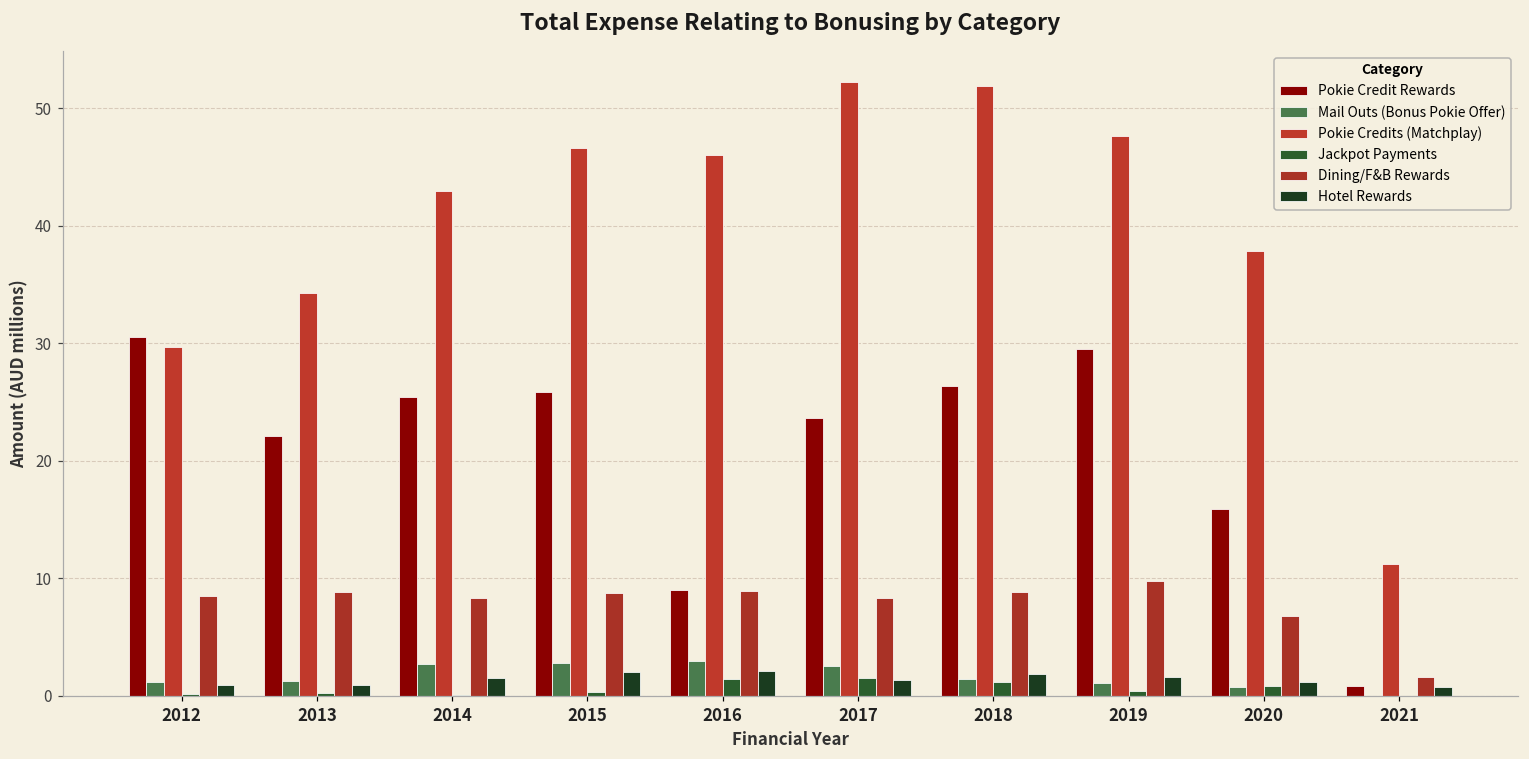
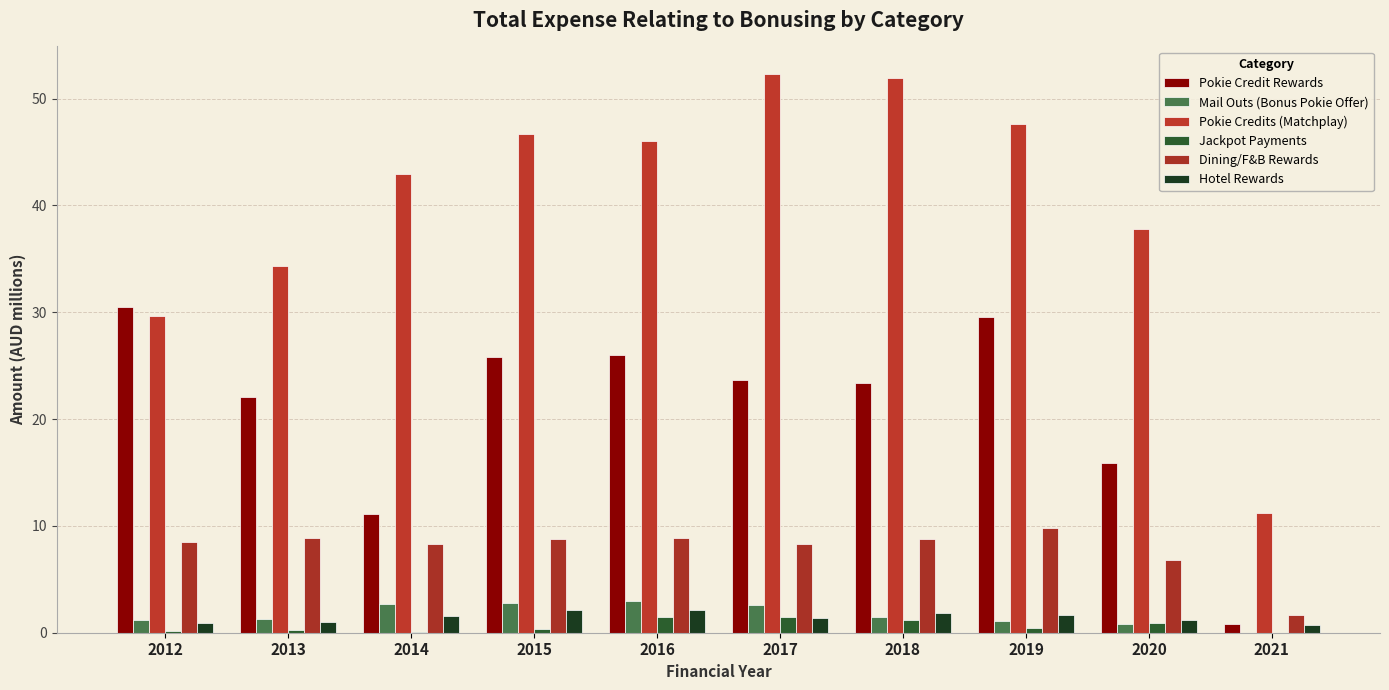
  {
    "Pokie Credit Rewards": {
      "2012": 30.5,
      "2013": 22.1,
-     "2014": 25.4,
+     "2014": 11.1,
      "2015": 25.8,
-     "2016": 9.0,
+     "2016": 26.0,
      "2017": 23.7,
-     "2018": 26.4,
+     "2018": 23.4,
      "2019": 29.5,
      "2020": 15.9,
      "2021": 0.8
    }
  }
